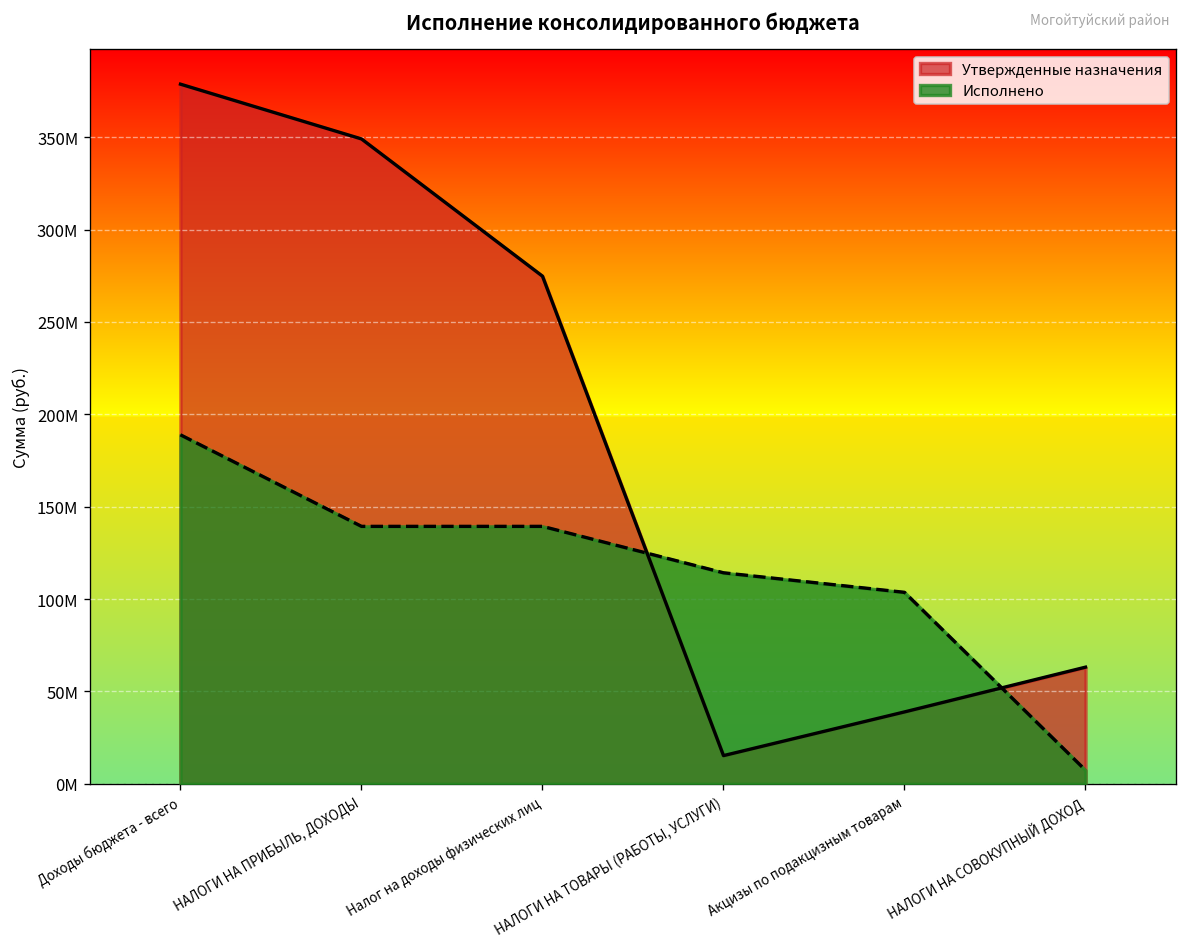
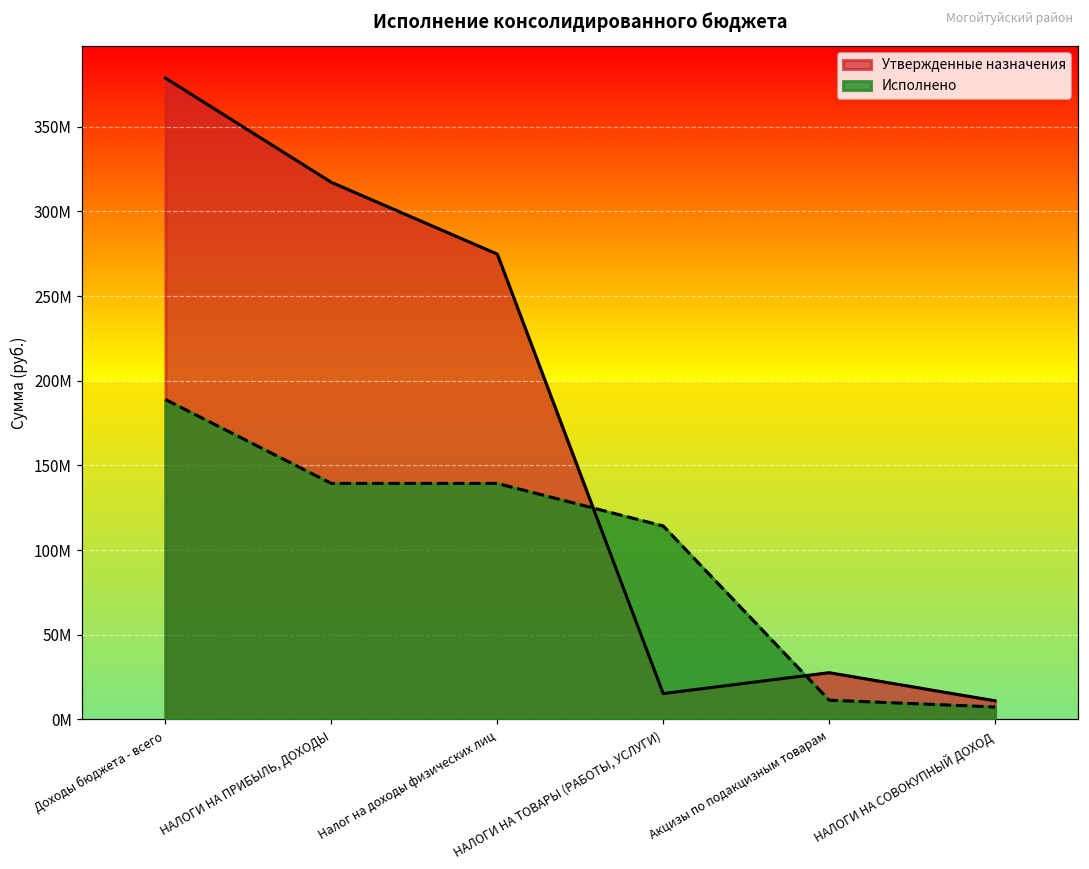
  {
    "Утвержденные назначения": {
      "Доходы бюджета - всего": 379000000,
-     "НАЛОГИ НА ПРИБЫЛЬ, ДОХОДЫ": 349000000,
+     "НАЛОГИ НА ПРИБЫЛЬ, ДОХОДЫ": 317000000,
      "Налог на доходы физических лиц": 275000000,
      "НАЛОГИ НА ТОВАРЫ (РАБОТЫ, УСЛУГИ)": 15000000,
-     "Акцизы по подакцизным товарам": 39000000,
-     "НАЛОГИ НА СОВОКУПНЫЙ ДОХОД": 63000000
+     "Акцизы по подакцизным товарам": 28000000,
+     "НАЛОГИ НА СОВОКУПНЫЙ ДОХОД": 11000000
    },
    "Исполнено": {
      "Доходы бюджета - всего": 189000000,
      "НАЛОГИ НА ПРИБЫЛЬ, ДОХОДЫ": 139000000,
      "Налог на доходы физических лиц": 139000000,
      "НАЛОГИ НА ТОВАРЫ (РАБОТЫ, УСЛУГИ)": 114000000,
-     "Акцизы по подакцизным товарам": 104000000,
+     "Акцизы по подакцизным товарам": 11000000,
      "НАЛОГИ НА СОВОКУПНЫЙ ДОХОД": 7000000
    }
  }
